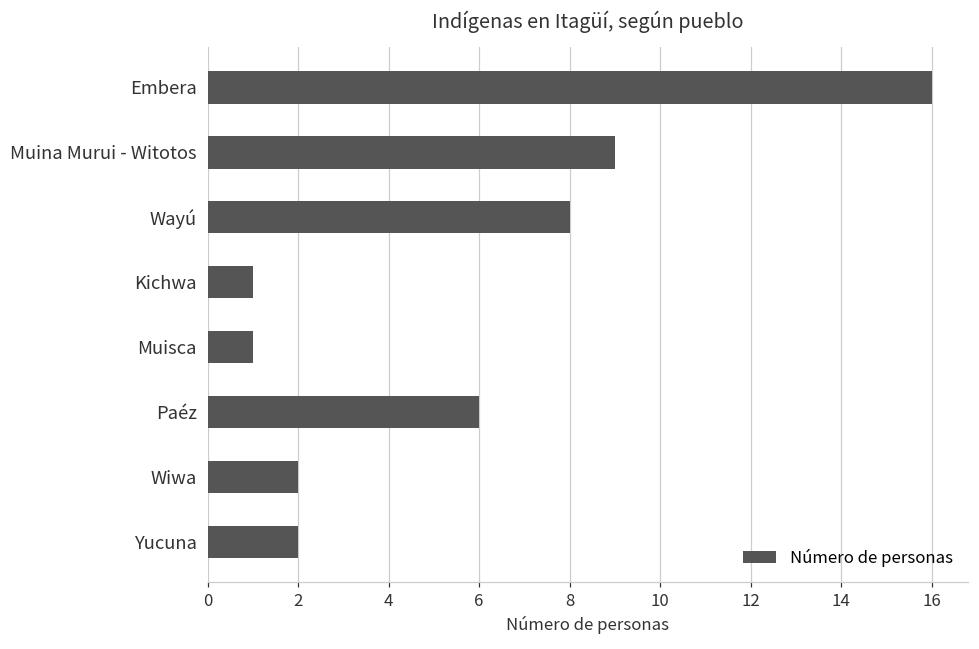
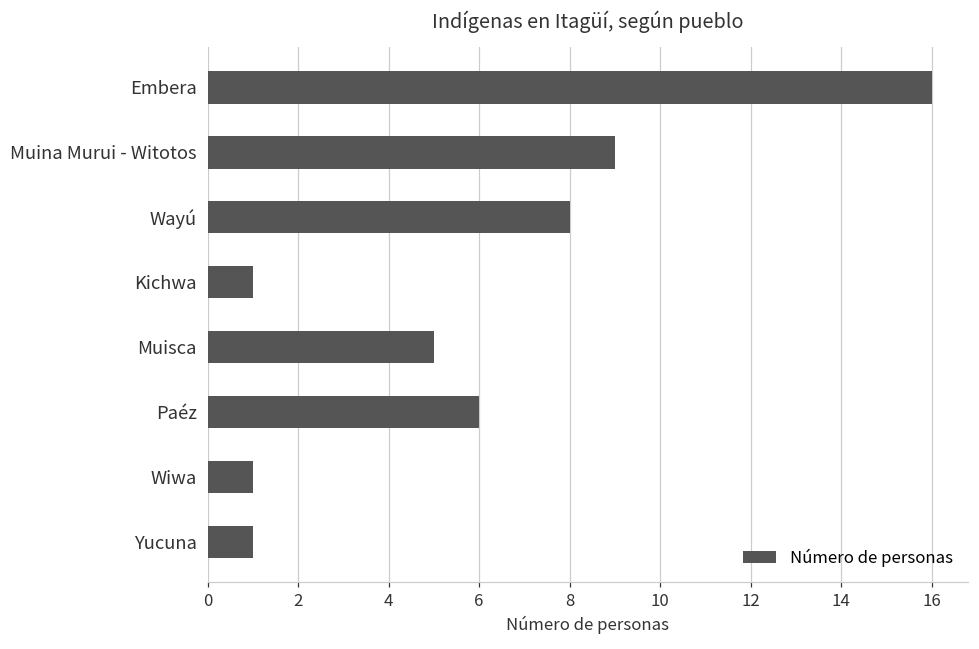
  {
    "Embera": 16,
    "Muina Murui - Witotos": 9,
    "Wayú": 8,
    "Kichwa": 1,
-   "Muisca": 1,
+   "Muisca": 5,
    "Paéz": 6,
-   "Wiwa": 2,
-   "Yucuna": 2
+   "Wiwa": 1,
+   "Yucuna": 1
  }
